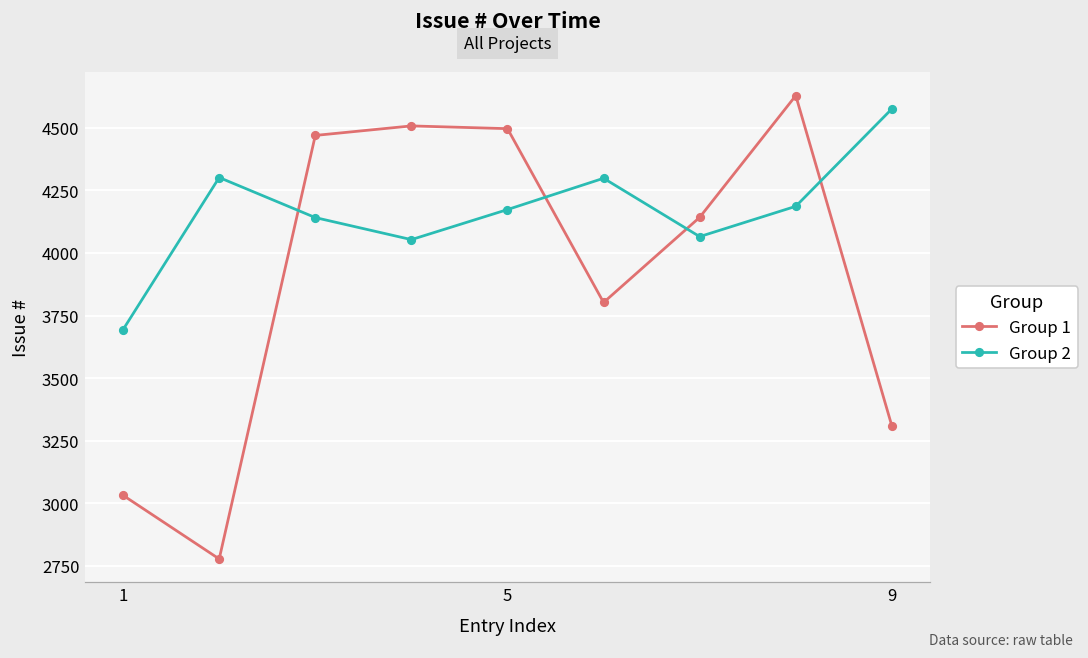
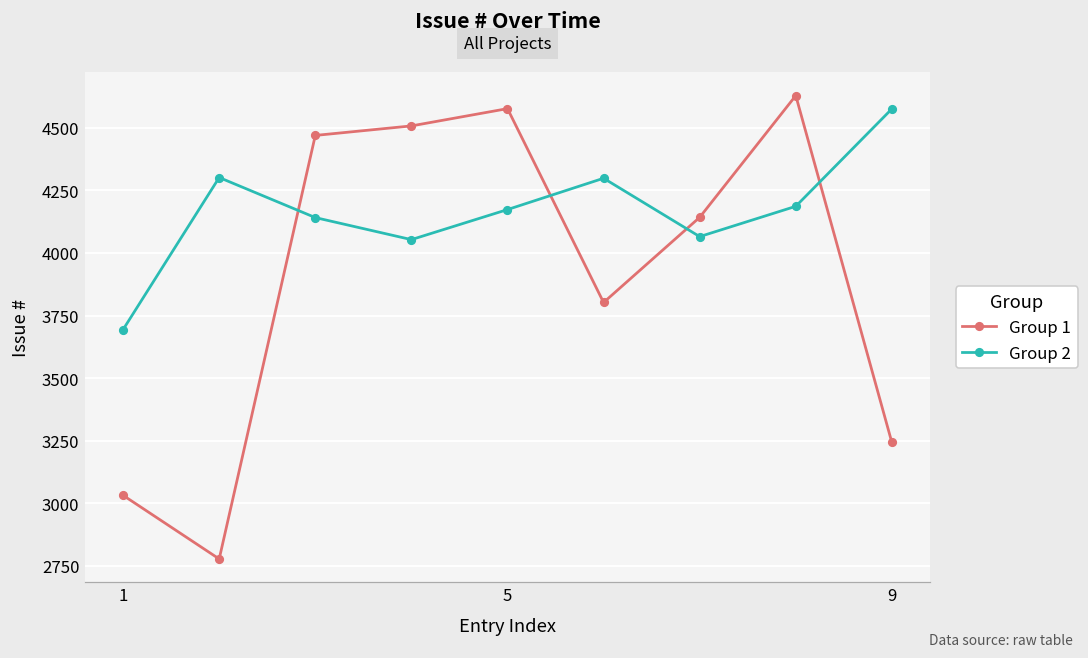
  {
    "Group 1": {
      "1": 3030,
-     "5": 4500,
-     "9": 3310
+     "5": 4580,
+     "9": 3240
    },
    "Group 2": {
      "1": 3690,
      "5": 4170,
      "9": 4580
    }
  }
